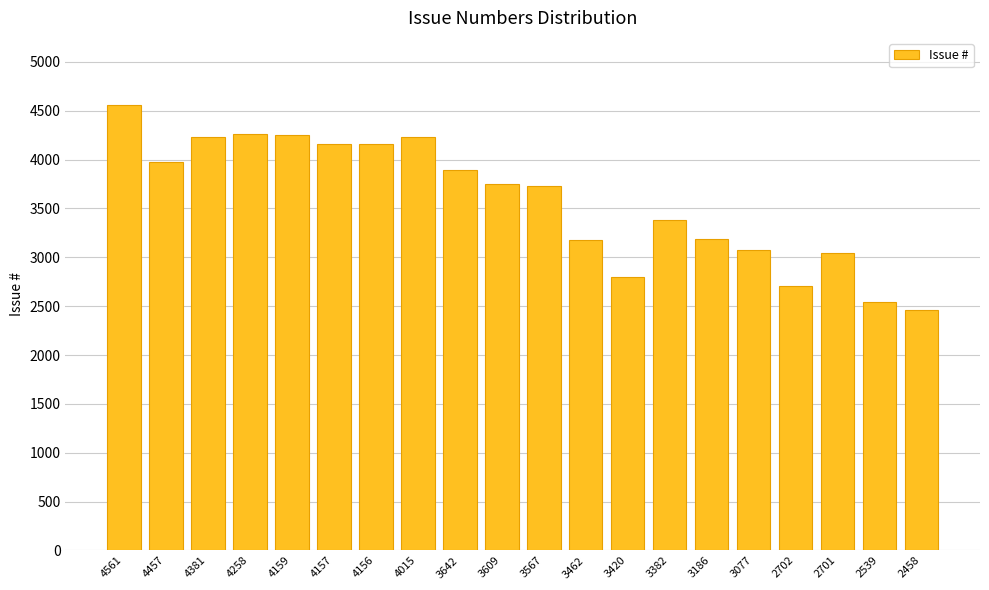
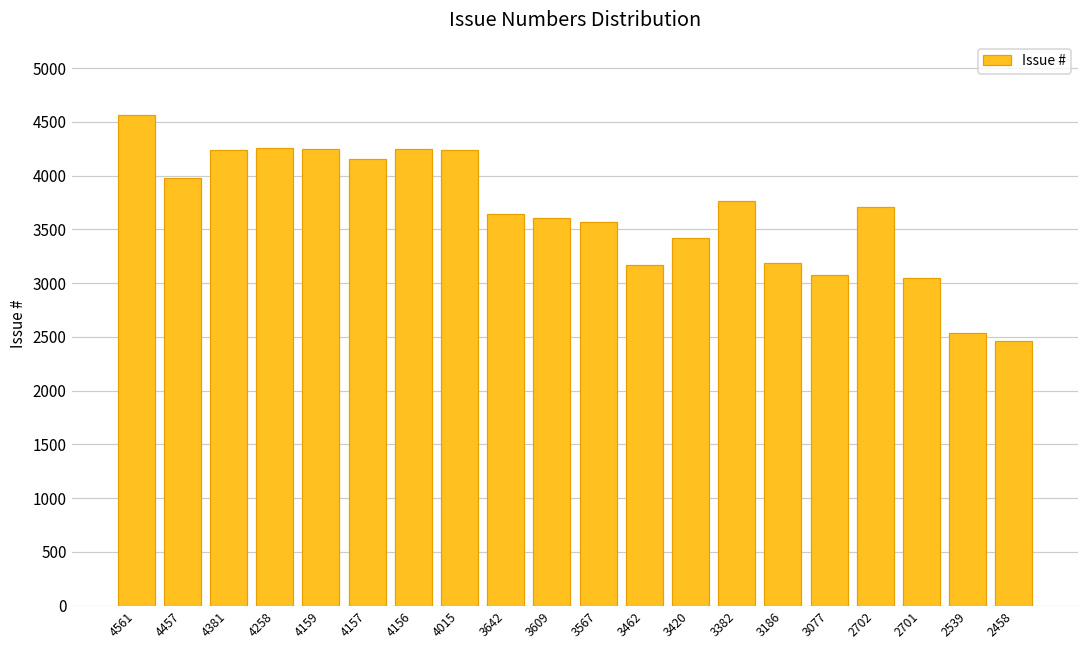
  {
    "4561": 4600,
    "4457": 4000,
    "4381": 4200,
    "4258": 4300,
    "4159": 4200,
    "4157": 4200,
-   "4156": 4160,
+   "4156": 4250,
    "4015": 4200,
-   "3642": 3900,
-   "3609": 3800,
-   "3567": 3700,
+   "3642": 3600,
+   "3609": 3600,
+   "3567": 3600,
    "3462": 3200,
-   "3420": 2800,
-   "3382": 3400,
+   "3420": 3400,
+   "3382": 3800,
    "3186": 3200,
    "3077": 3100,
-   "2702": 2700,
+   "2702": 3700,
    "2701": 3000,
    "2539": 2500,
    "2458": 2500
  }
